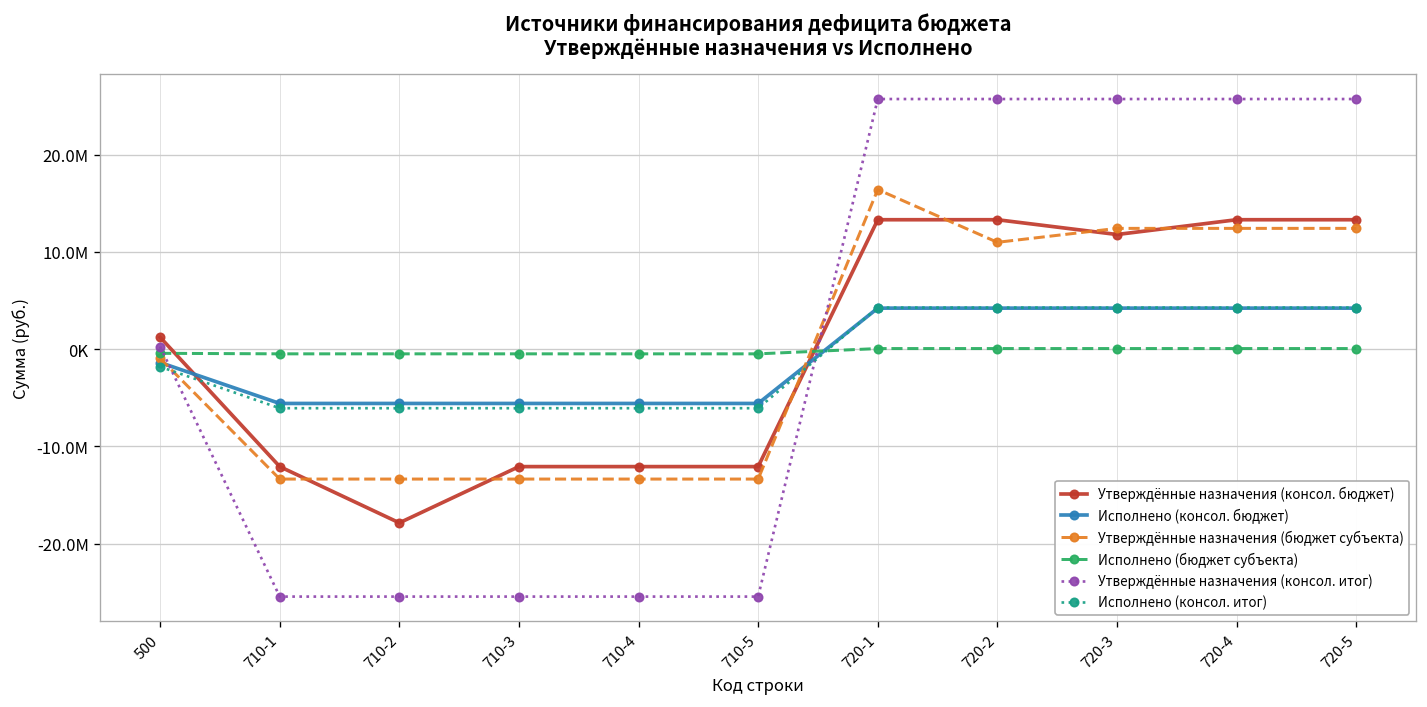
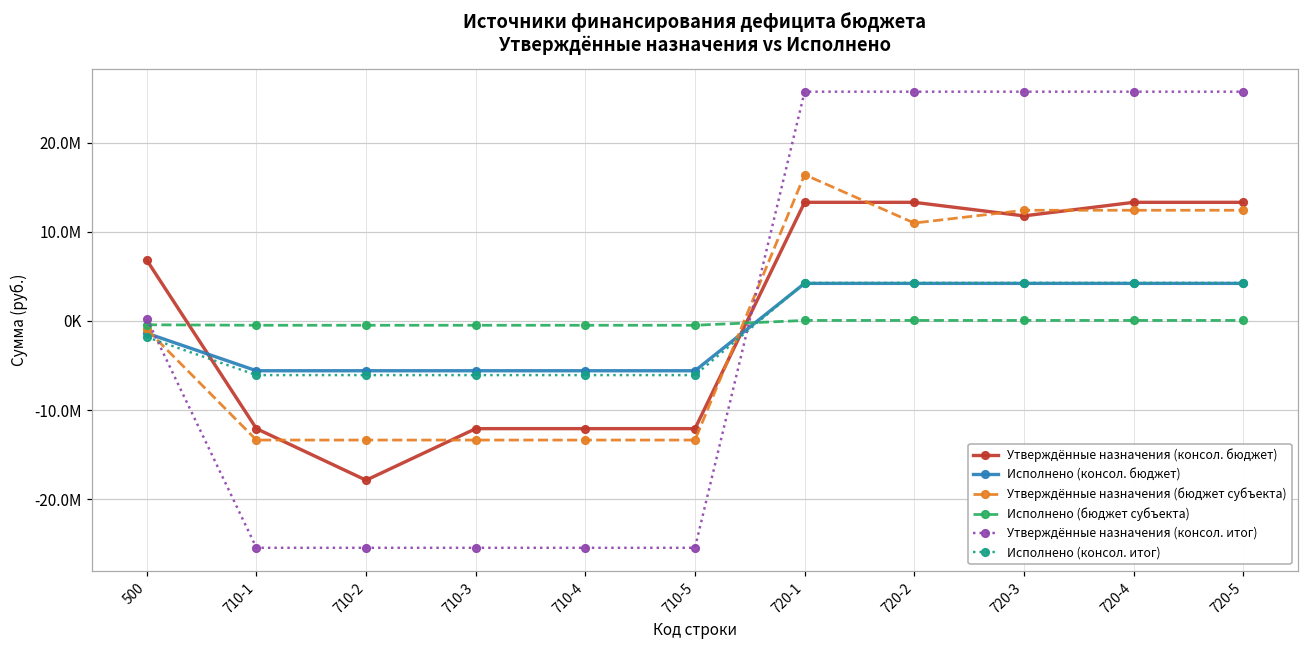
  {
    "Утверждённые назначения (консол. бюджет)": {
-     "500": 1000000,
+     "500": 7000000,
      "710-1": -12000000,
      "710-2": -18000000,
      "710-3": -12000000,
      "710-4": -12000000,
      "710-5": -12000000,
      "720-1": 13000000,
      "720-2": 13000000,
      "720-3": 12000000,
      "720-4": 13000000,
      "720-5": 13000000
    },
    "Исполнено (консол. бюджет)": {
      "500": -1000000,
      "710-1": -6000000,
      "710-2": -6000000,
      "710-3": -6000000,
      "710-4": -6000000,
      "710-5": -6000000
    },
    "Утверждённые назначения (бюджет субъекта)": {
      "500": -1000000,
      "710-1": -13000000,
      "710-2": -13000000,
      "710-3": -13000000,
      "710-4": -13000000,
      "710-5": -13000000,
      "720-1": 16000000,
      "720-2": 11000000,
      "720-3": 12000000,
      "720-4": 12000000,
      "720-5": 12000000
    },
    "Утверждённые назначения (консол. итог)": {
      "500": 0,
      "710-1": -25000000,
      "710-2": -25000000,
      "710-3": -25000000,
      "710-4": -25000000,
      "710-5": -25000000,
      "720-1": 26000000,
      "720-2": 26000000,
      "720-3": 26000000,
      "720-4": 26000000,
      "720-5": 26000000
    }
  }
